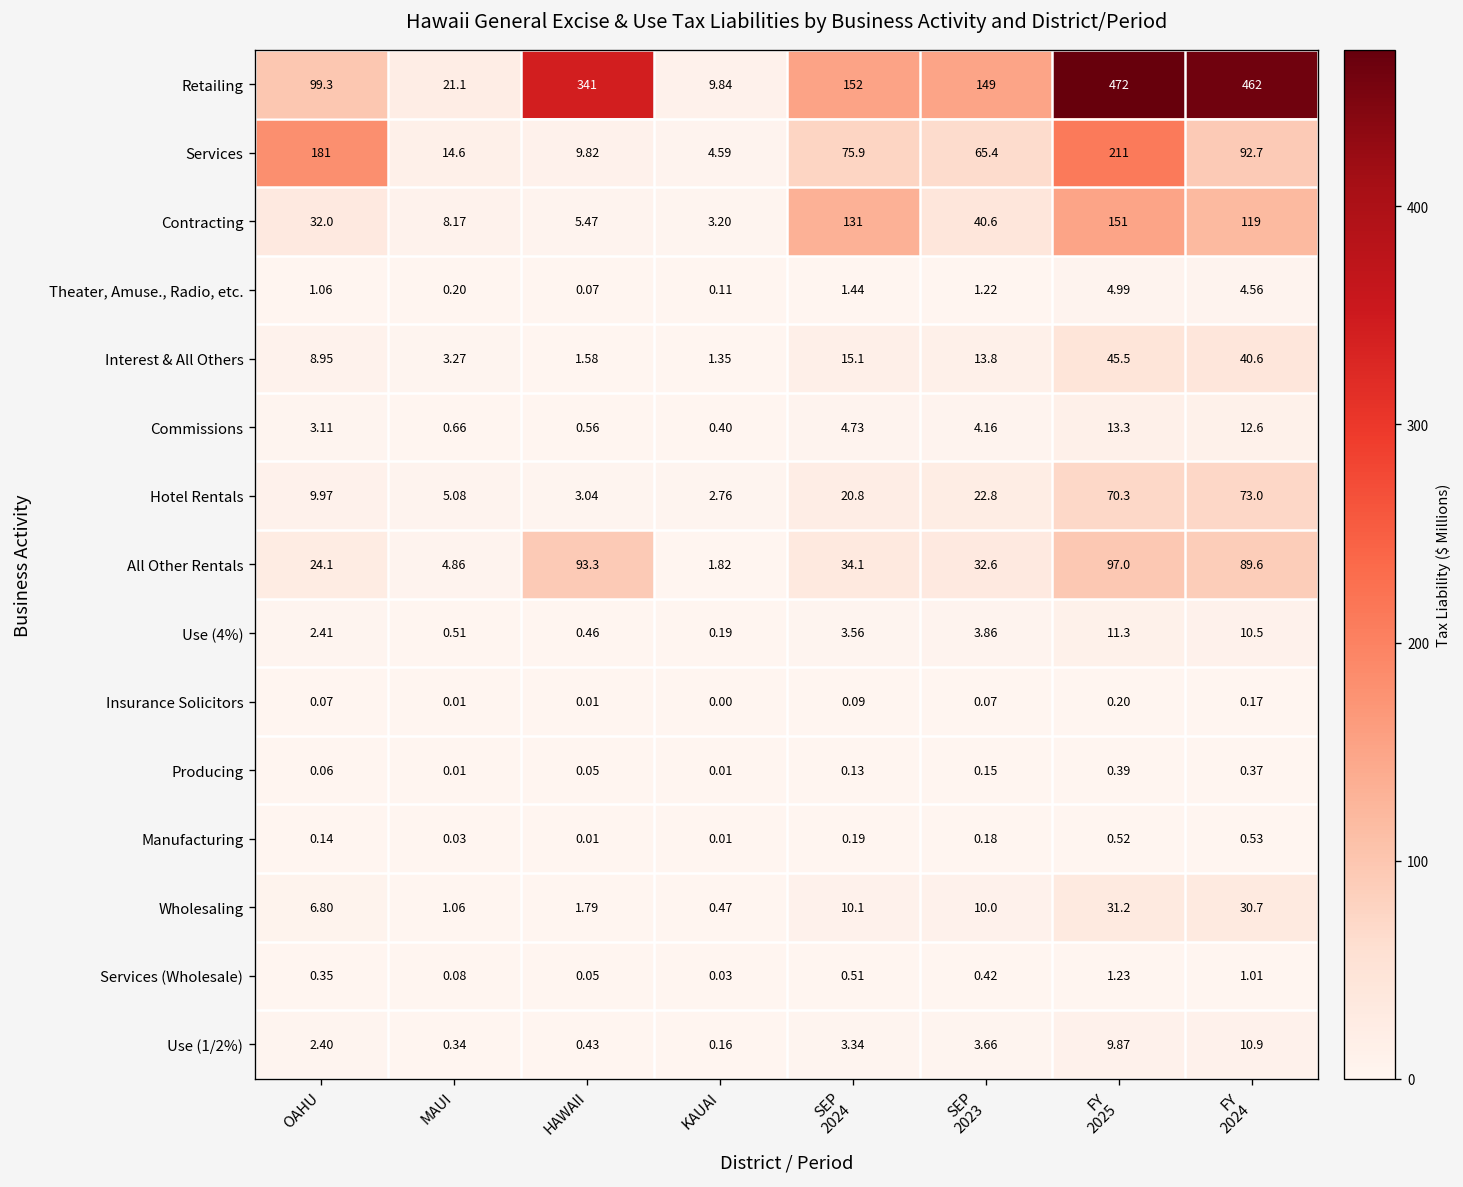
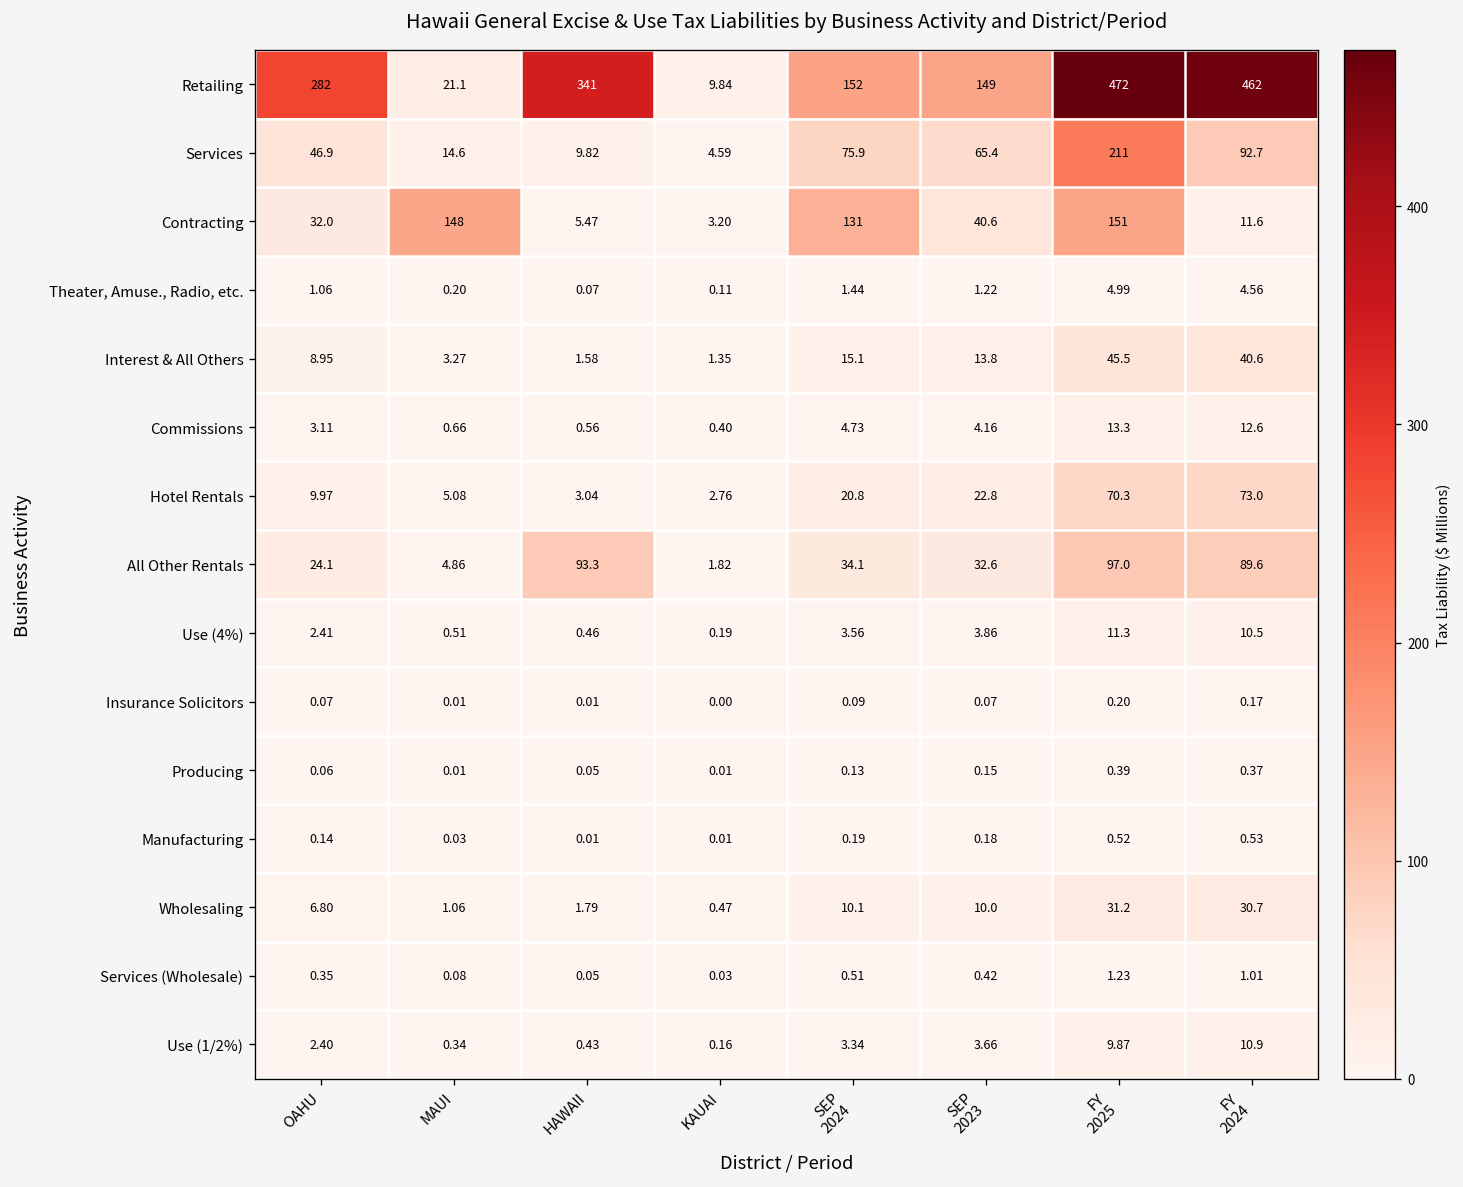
  {
    "Retailing": {
-     "OAHU": 99.3,
+     "OAHU": 282,
      "MAUI": 21.1,
      "HAWAII": 341,
      "KAUAI": 9.84,
      "SEP 2024": 152,
      "SEP 2023": 149,
      "FY 2025": 472,
      "FY 2024": 462
    },
    "Services": {
-     "OAHU": 181,
+     "OAHU": 46.9,
      "MAUI": 14.6,
      "HAWAII": 9.82,
      "KAUAI": 4.59,
      "SEP 2024": 75.9,
      "SEP 2023": 65.4,
      "FY 2025": 211,
      "FY 2024": 92.7
    },
    "Contracting": {
      "OAHU": 32.0,
-     "MAUI": 8.17,
+     "MAUI": 148,
      "HAWAII": 5.47,
      "KAUAI": 3.20,
      "SEP 2024": 131,
      "SEP 2023": 40.6,
      "FY 2025": 151,
-     "FY 2024": 119
+     "FY 2024": 11.6
    },
    "Theater, Amuse., Radio, etc.": {
      "OAHU": 1.06,
      "MAUI": 0.20,
      "HAWAII": 0.07,
      "KAUAI": 0.11,
      "SEP 2024": 1.44,
      "SEP 2023": 1.22,
      "FY 2025": 4.99,
      "FY 2024": 4.56
    },
    "Interest & All Others": {
      "OAHU": 8.95,
      "MAUI": 3.27,
      "HAWAII": 1.58,
      "KAUAI": 1.35,
      "SEP 2024": 15.1,
      "SEP 2023": 13.8,
      "FY 2025": 45.5,
      "FY 2024": 40.6
    },
    "Commissions": {
      "OAHU": 3.11,
      "MAUI": 0.66,
      "HAWAII": 0.56,
      "KAUAI": 0.40,
      "SEP 2024": 4.73,
      "SEP 2023": 4.16,
      "FY 2025": 13.3,
      "FY 2024": 12.6
    },
    "Hotel Rentals": {
      "OAHU": 9.97,
      "MAUI": 5.08,
      "HAWAII": 3.04,
      "KAUAI": 2.76,
      "SEP 2024": 20.8,
      "SEP 2023": 22.8,
      "FY 2025": 70.3,
      "FY 2024": 73.0
    },
    "All Other Rentals": {
      "OAHU": 24.1,
      "MAUI": 4.86,
      "HAWAII": 93.3,
      "KAUAI": 1.82,
      "SEP 2024": 34.1,
      "SEP 2023": 32.6,
      "FY 2025": 97.0,
      "FY 2024": 89.6
    },
    "Use (4%)": {
      "OAHU": 2.41,
      "MAUI": 0.51,
      "HAWAII": 0.46,
      "KAUAI": 0.19,
      "SEP 2024": 3.56,
      "SEP 2023": 3.86,
      "FY 2025": 11.3,
      "FY 2024": 10.5
    },
    "Insurance Solicitors": {
      "OAHU": 0.07,
      "MAUI": 0.01,
      "HAWAII": 0.01,
      "KAUAI": 0.00,
      "SEP 2024": 0.09,
      "SEP 2023": 0.07,
      "FY 2025": 0.20,
      "FY 2024": 0.17
    },
    "Producing": {
      "OAHU": 0.06,
      "MAUI": 0.01,
      "HAWAII": 0.05,
      "KAUAI": 0.01,
      "SEP 2024": 0.13,
      "SEP 2023": 0.15,
      "FY 2025": 0.39,
      "FY 2024": 0.37
    },
    "Manufacturing": {
      "OAHU": 0.14,
      "MAUI": 0.03,
      "HAWAII": 0.01,
      "KAUAI": 0.01,
      "SEP 2024": 0.19,
      "SEP 2023": 0.18,
      "FY 2025": 0.52,
      "FY 2024": 0.53
    },
    "Wholesaling": {
      "OAHU": 6.80,
      "MAUI": 1.06,
      "HAWAII": 1.79,
      "KAUAI": 0.47,
      "SEP 2024": 10.1,
      "SEP 2023": 10.0,
      "FY 2025": 31.2,
      "FY 2024": 30.7
    },
    "Services (Wholesale)": {
      "OAHU": 0.35,
      "MAUI": 0.08,
      "HAWAII": 0.05,
      "KAUAI": 0.03,
      "SEP 2024": 0.51,
      "SEP 2023": 0.42,
      "FY 2025": 1.23,
      "FY 2024": 1.01
    },
    "Use (1/2%)": {
      "OAHU": 2.40,
      "MAUI": 0.34,
      "HAWAII": 0.43,
      "KAUAI": 0.16,
      "SEP 2024": 3.34,
      "SEP 2023": 3.66,
      "FY 2025": 9.87,
      "FY 2024": 10.9
    }
  }
